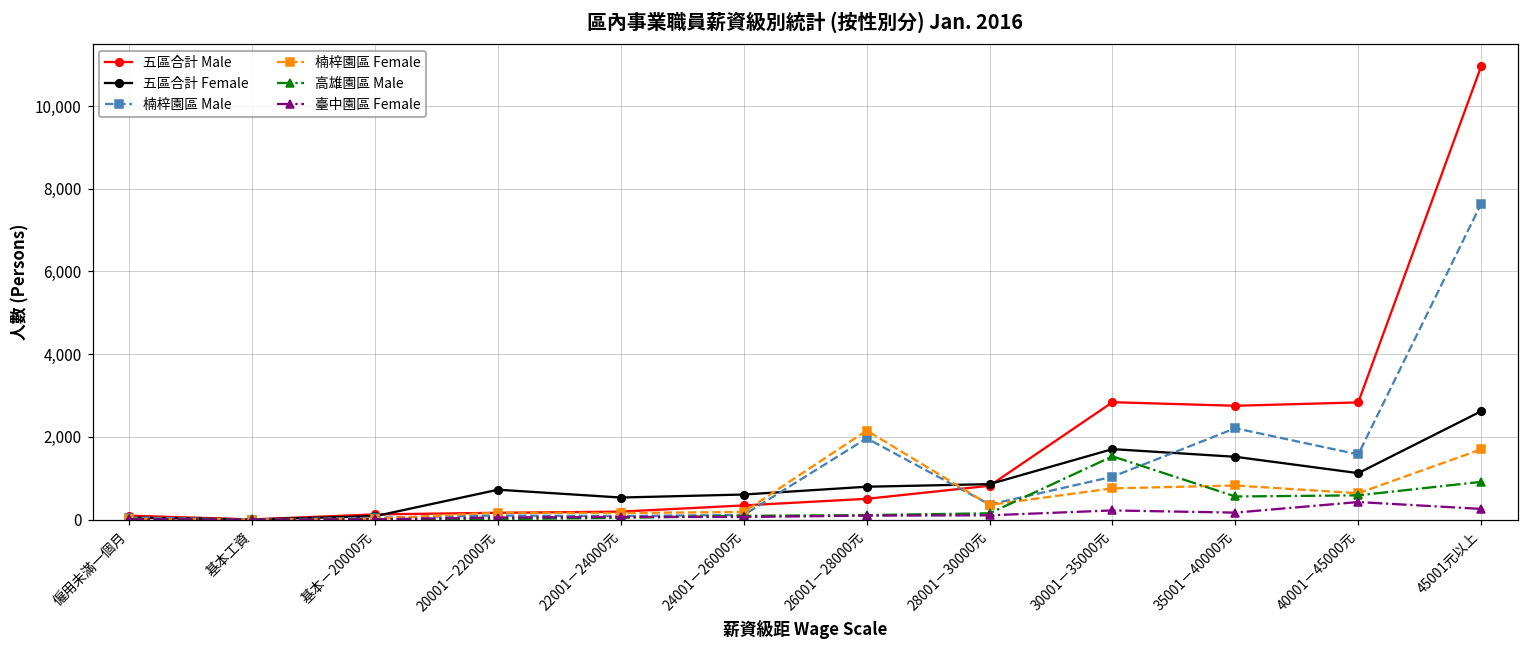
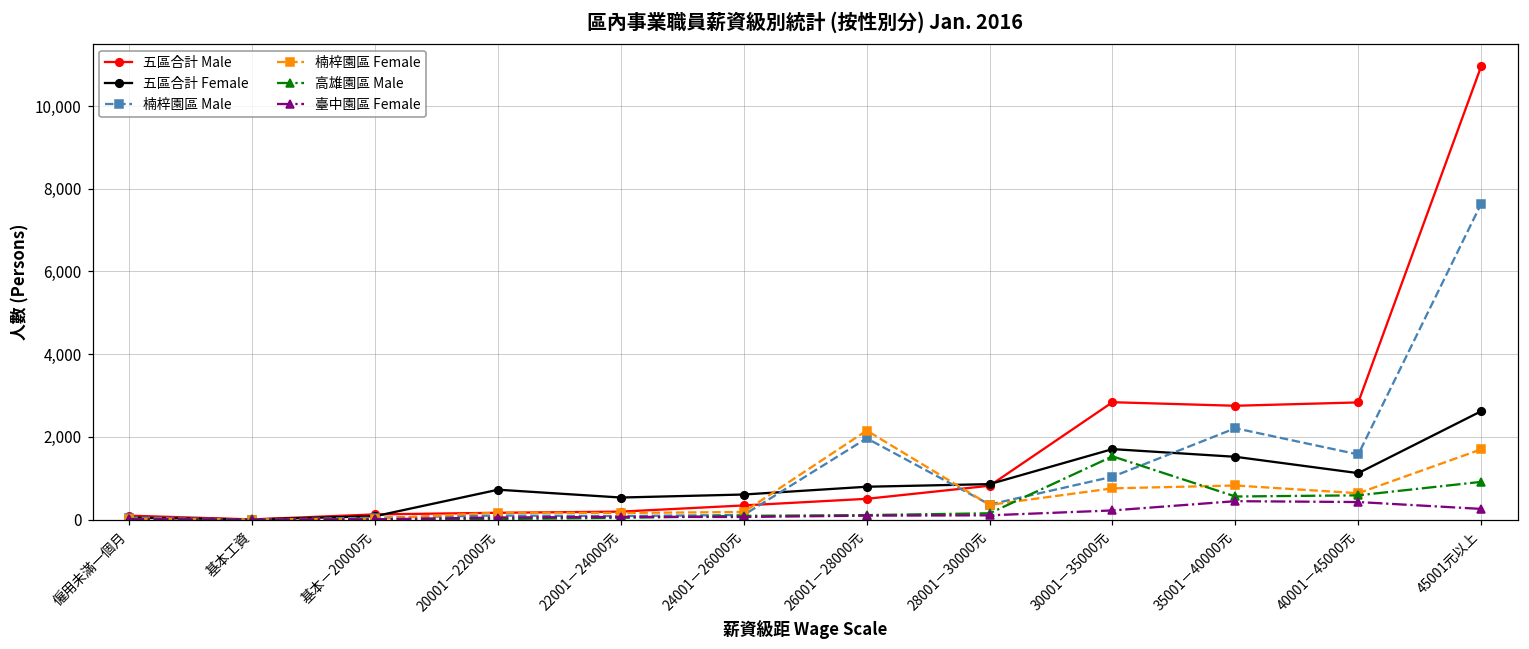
  {
    "五區合計 Male": {
      "24001－26000元": "300",
      "26001－28000元": "500",
      "30001－35000元": "2,800",
      "35001－40000元": "2,800",
      "40001－45000元": "2,800",
      "45001元以上": "11,000"
    },
    "五區合計 Female": {
      "20001－22000元": "700",
      "22001－24000元": "500",
      "24001－26000元": "600",
      "26001－28000元": "800",
      "30001－35000元": "1,700",
      "35001－40000元": "1,500",
      "40001－45000元": "1,100",
      "45001元以上": "2,600"
    },
    "楠梓園區 Male": {
      "26001－28000元": "2,000",
      "30001－35000元": "1,000",
      "35001－40000元": "2,200",
      "40001－45000元": "1,600",
      "45001元以上": "7,600"
    },
    "楠梓園區 Female": {
      "24001－26000元": "200",
      "26001－28000元": "2,200",
      "30001－35000元": "800",
      "35001－40000元": "800",
      "45001元以上": "1,700"
    },
    "高雄園區 Male": {
      "30001－35000元": "1,500",
      "35001－40000元": "600",
      "45001元以上": "900"
    },
    "臺中園區 Female": {
      "30001－35000元": "200",
-     "35001－40000元": "200",
+     "35001－40000元": "400",
      "40001－45000元": "400",
      "45001元以上": "300"
    }
  }
